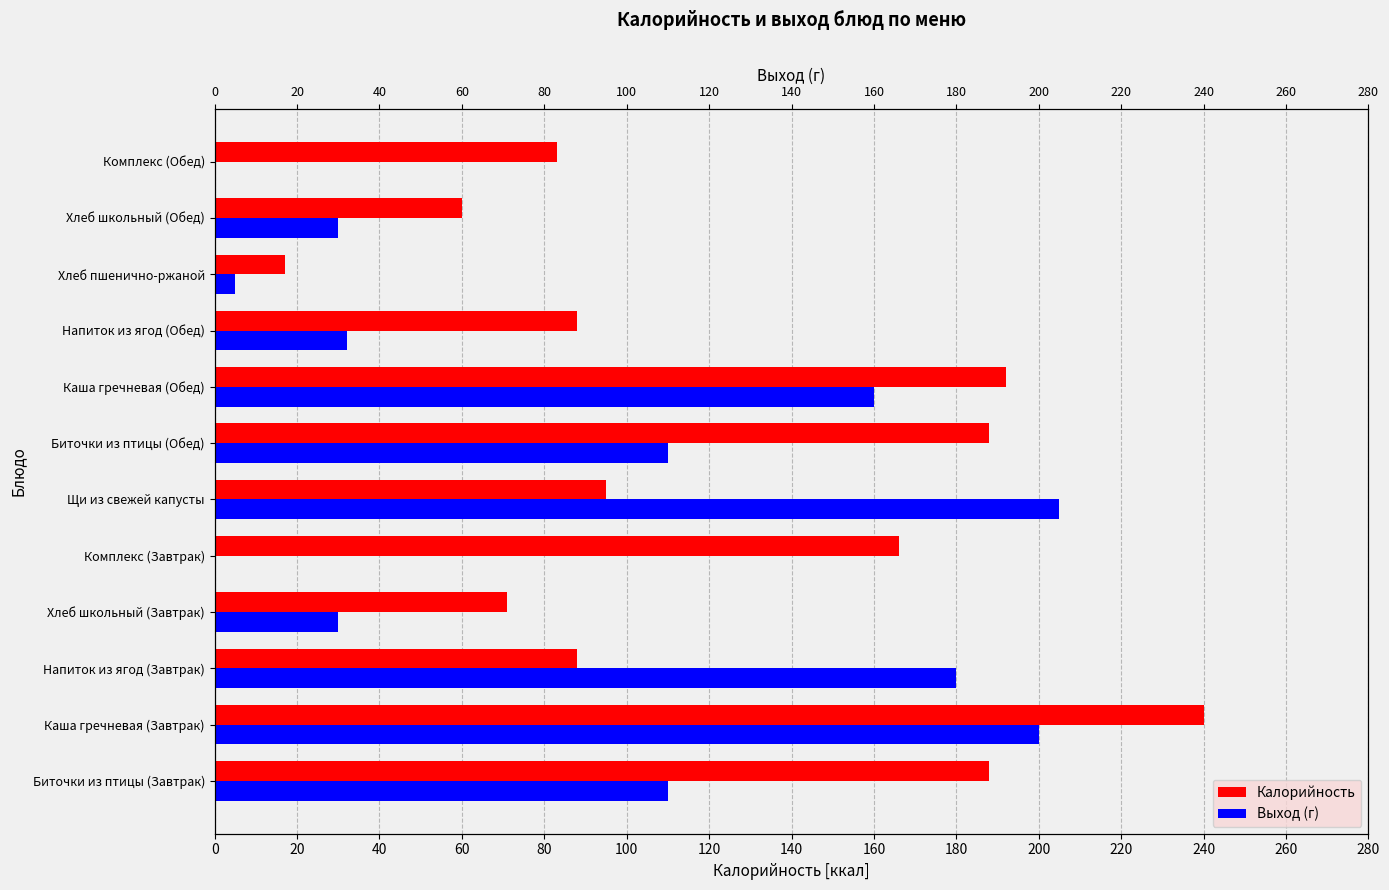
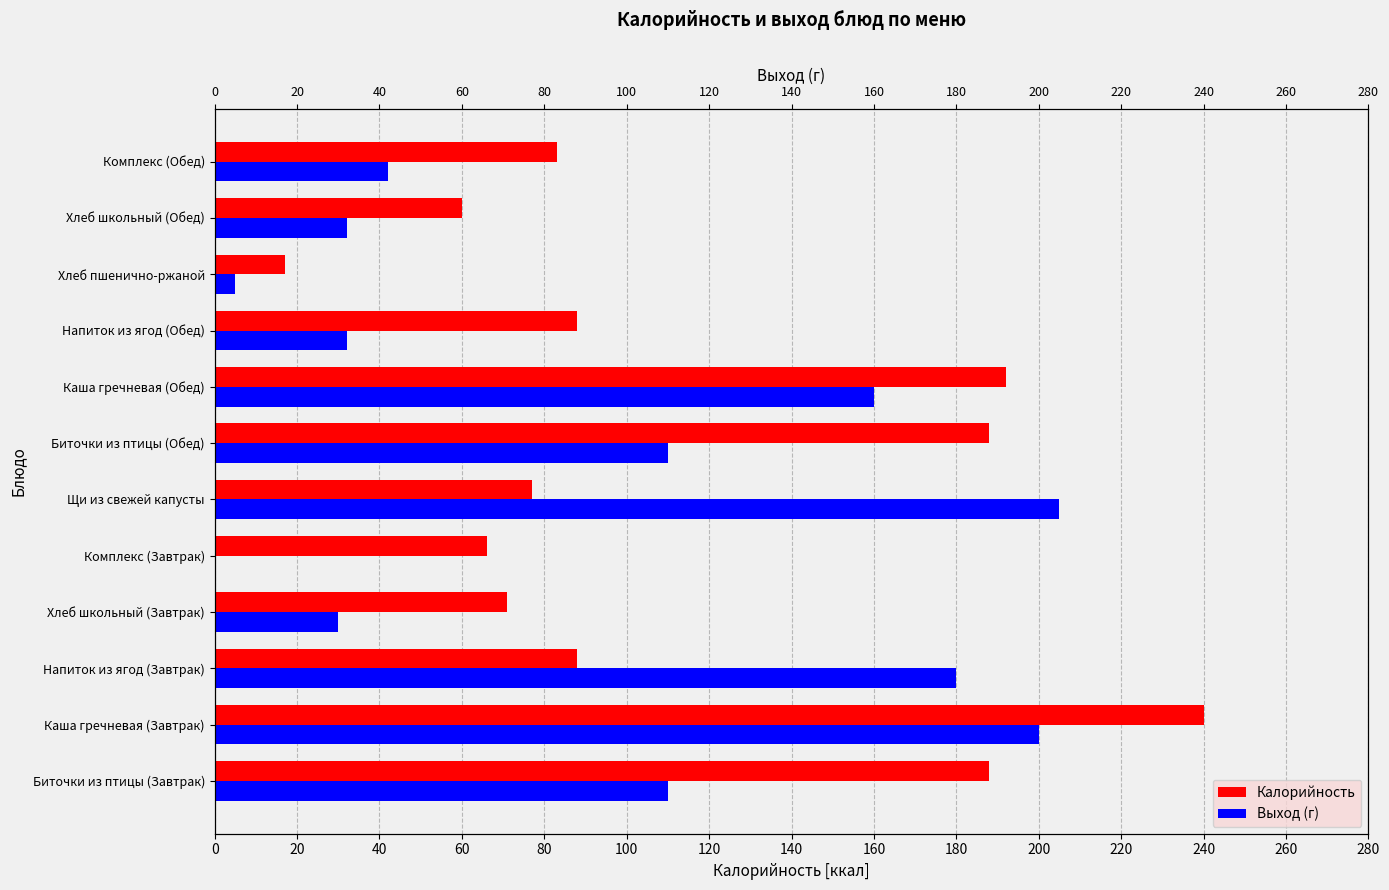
  {
    "Калорийность": {
      "Комплекс (Обед)": 83,
      "Хлеб школьный (Обед)": 60,
      "Хлеб пшенично-ржаной": 17,
      "Напиток из ягод (Обед)": 88,
      "Каша гречневая (Обед)": 192,
      "Биточки из птицы (Обед)": 188,
-     "Щи из свежей капусты": 95,
-     "Комплекс (Завтрак)": 166,
+     "Щи из свежей капусты": 77,
+     "Комплекс (Завтрак)": 66,
      "Хлеб школьный (Завтрак)": 71,
      "Напиток из ягод (Завтрак)": 88,
      "Каша гречневая (Завтрак)": 240,
      "Биточки из птицы (Завтрак)": 188
    },
    "Выход (г)": {
-     "Комплекс (Обед)": 0,
-     "Хлеб школьный (Обед)": 30,
+     "Комплекс (Обед)": 42,
+     "Хлеб школьный (Обед)": 32,
      "Хлеб пшенично-ржаной": 5,
      "Напиток из ягод (Обед)": 32,
      "Каша гречневая (Обед)": 160,
      "Биточки из птицы (Обед)": 110,
      "Щи из свежей капусты": 205,
      "Комплекс (Завтрак)": 0,
      "Хлеб школьный (Завтрак)": 30,
      "Напиток из ягод (Завтрак)": 180,
      "Каша гречневая (Завтрак)": 200,
      "Биточки из птицы (Завтрак)": 110
    }
  }
